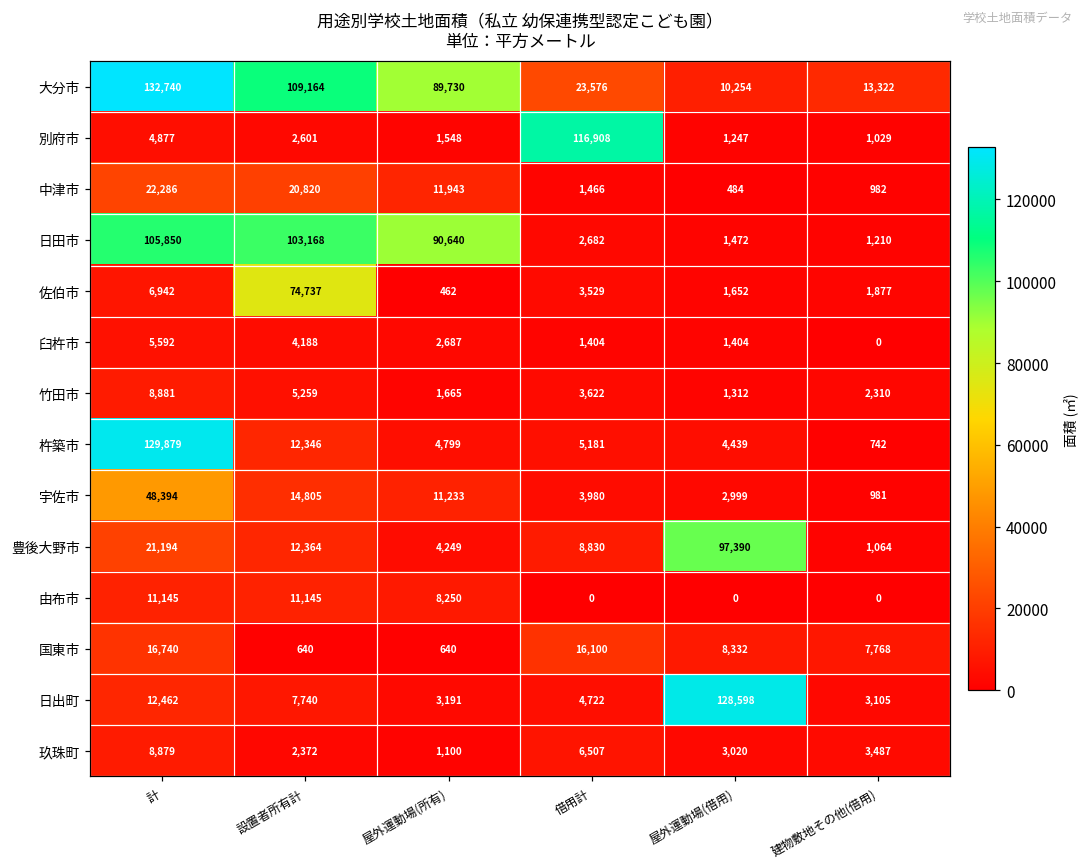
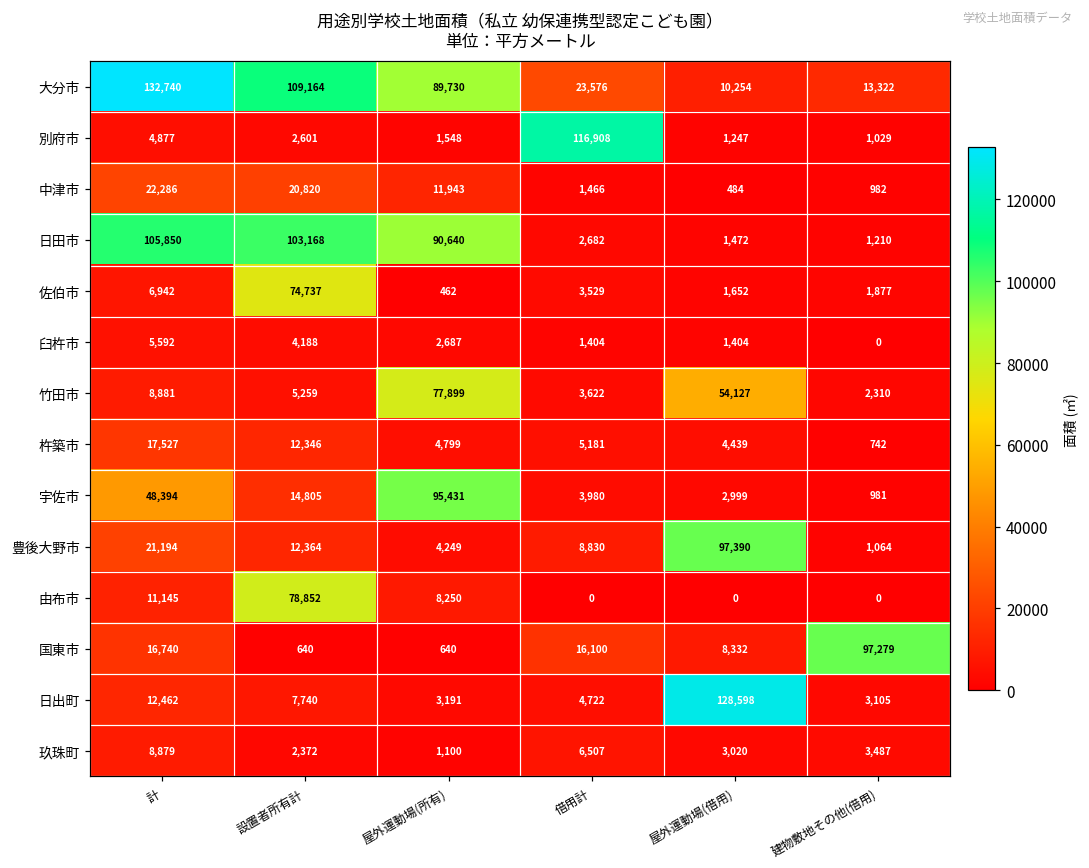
  {
    "大分市": {
      "計": "132,740",
      "設置者所有計": "109,164",
      "屋外運動場(所有)": "89,730",
      "借用計": "23,576",
      "屋外運動場(借用)": "10,254",
      "建物敷地その他(借用)": "13,322"
    },
    "別府市": {
      "計": "4,877",
      "設置者所有計": "2,601",
      "屋外運動場(所有)": "1,548",
      "借用計": "116,908",
      "屋外運動場(借用)": "1,247",
      "建物敷地その他(借用)": "1,029"
    },
    "中津市": {
      "計": "22,286",
      "設置者所有計": "20,820",
      "屋外運動場(所有)": "11,943",
      "借用計": "1,466",
      "屋外運動場(借用)": "484",
      "建物敷地その他(借用)": "982"
    },
    "日田市": {
      "計": "105,850",
      "設置者所有計": "103,168",
      "屋外運動場(所有)": "90,640",
      "借用計": "2,682",
      "屋外運動場(借用)": "1,472",
      "建物敷地その他(借用)": "1,210"
    },
    "佐伯市": {
      "計": "6,942",
      "設置者所有計": "74,737",
      "屋外運動場(所有)": "462",
      "借用計": "3,529",
      "屋外運動場(借用)": "1,652",
      "建物敷地その他(借用)": "1,877"
    },
    "臼杵市": {
      "計": "5,592",
      "設置者所有計": "4,188",
      "屋外運動場(所有)": "2,687",
      "借用計": "1,404",
      "屋外運動場(借用)": "1,404",
      "建物敷地その他(借用)": "0"
    },
    "竹田市": {
      "計": "8,881",
      "設置者所有計": "5,259",
-     "屋外運動場(所有)": "1,665",
+     "屋外運動場(所有)": "77,899",
      "借用計": "3,622",
-     "屋外運動場(借用)": "1,312",
+     "屋外運動場(借用)": "54,127",
      "建物敷地その他(借用)": "2,310"
    },
    "杵築市": {
-     "計": "129,879",
+     "計": "17,527",
      "設置者所有計": "12,346",
      "屋外運動場(所有)": "4,799",
      "借用計": "5,181",
      "屋外運動場(借用)": "4,439",
      "建物敷地その他(借用)": "742"
    },
    "宇佐市": {
      "計": "48,394",
      "設置者所有計": "14,805",
-     "屋外運動場(所有)": "11,233",
+     "屋外運動場(所有)": "95,431",
      "借用計": "3,980",
      "屋外運動場(借用)": "2,999",
      "建物敷地その他(借用)": "981"
    },
    "豊後大野市": {
      "計": "21,194",
      "設置者所有計": "12,364",
      "屋外運動場(所有)": "4,249",
      "借用計": "8,830",
      "屋外運動場(借用)": "97,390",
      "建物敷地その他(借用)": "1,064"
    },
    "由布市": {
      "計": "11,145",
-     "設置者所有計": "11,145",
+     "設置者所有計": "78,852",
      "屋外運動場(所有)": "8,250",
      "借用計": "0",
      "屋外運動場(借用)": "0",
      "建物敷地その他(借用)": "0"
    },
    "国東市": {
      "計": "16,740",
      "設置者所有計": "640",
      "屋外運動場(所有)": "640",
      "借用計": "16,100",
      "屋外運動場(借用)": "8,332",
-     "建物敷地その他(借用)": "7,768"
+     "建物敷地その他(借用)": "97,279"
    },
    "日出町": {
      "計": "12,462",
      "設置者所有計": "7,740",
      "屋外運動場(所有)": "3,191",
      "借用計": "4,722",
      "屋外運動場(借用)": "128,598",
      "建物敷地その他(借用)": "3,105"
    },
    "玖珠町": {
      "計": "8,879",
      "設置者所有計": "2,372",
      "屋外運動場(所有)": "1,100",
      "借用計": "6,507",
      "屋外運動場(借用)": "3,020",
      "建物敷地その他(借用)": "3,487"
    }
  }
